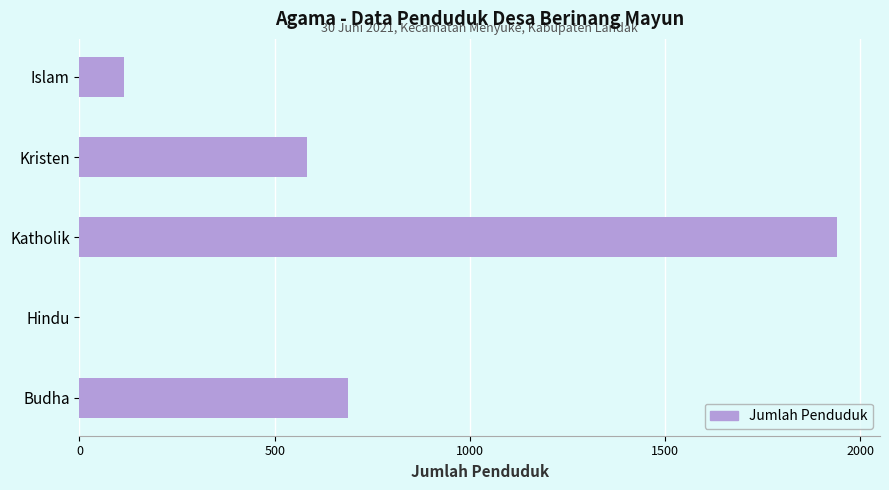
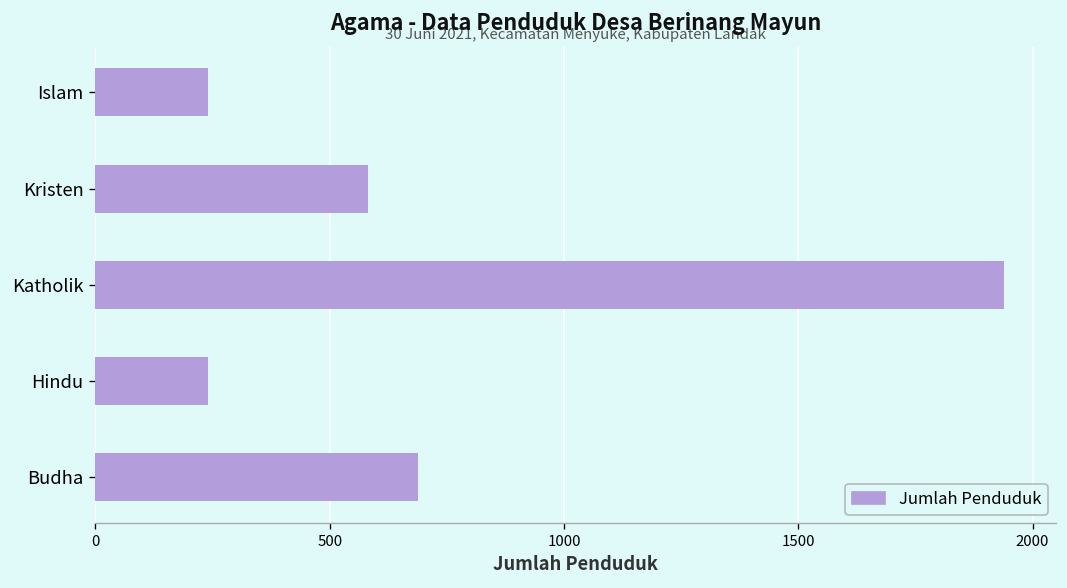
  {
-   "Islam": 110,
+   "Islam": 240,
    "Kristen": 580,
    "Katholik": 1940,
-   "Hindu": 0,
+   "Hindu": 240,
    "Budha": 690
  }
